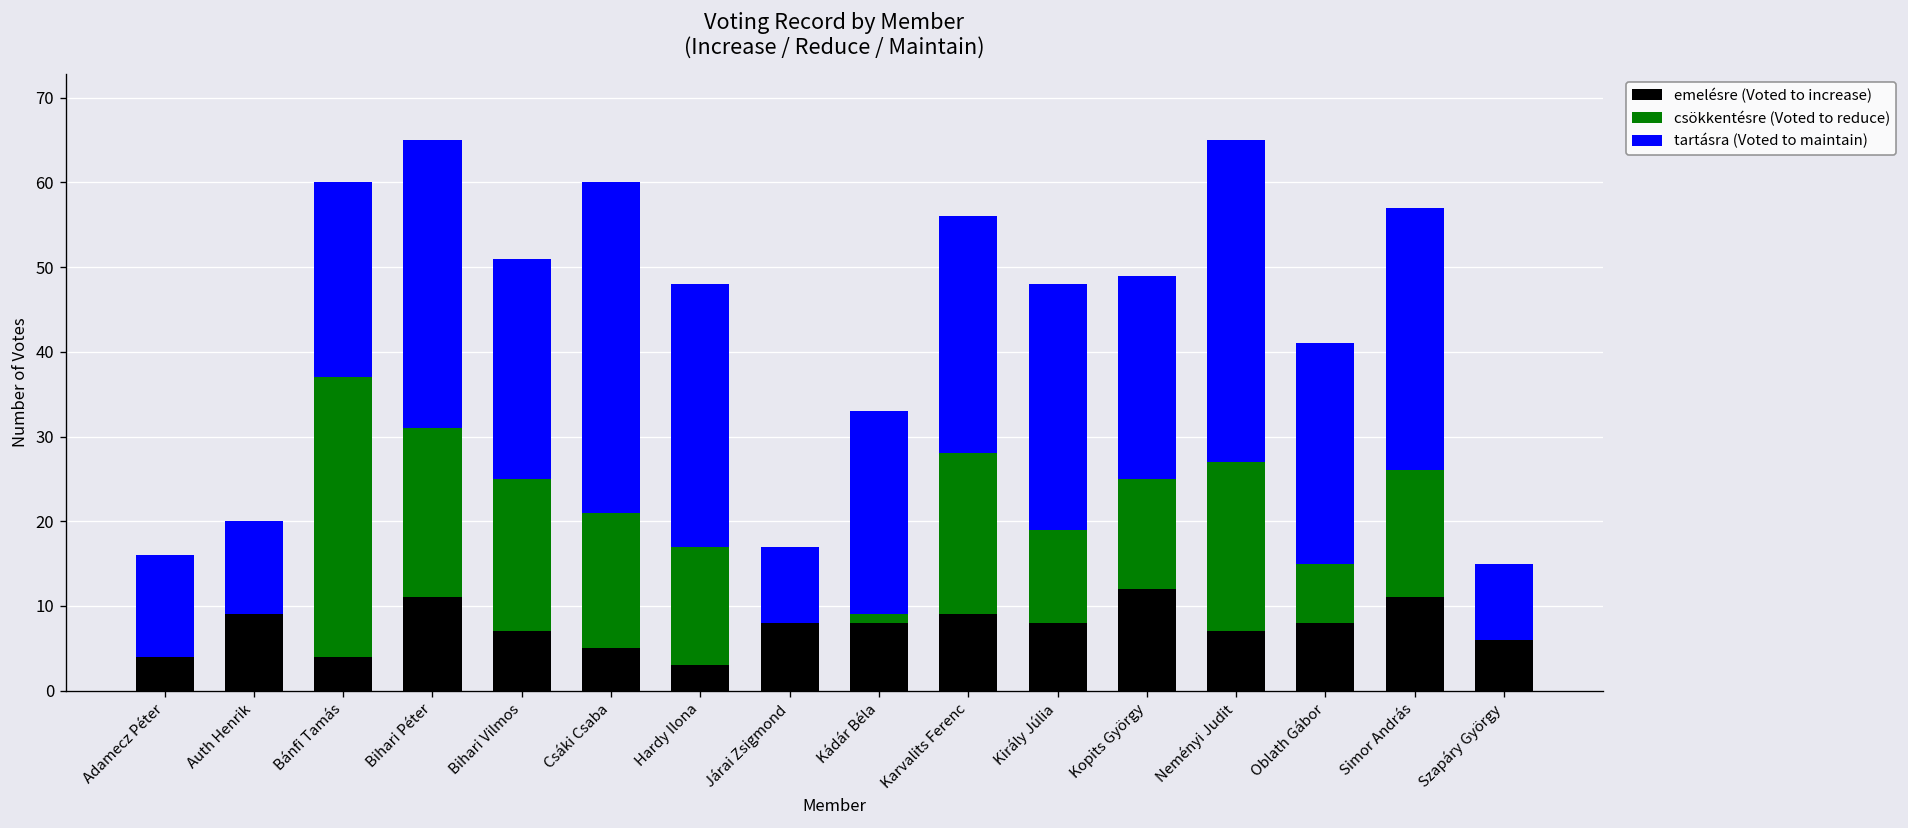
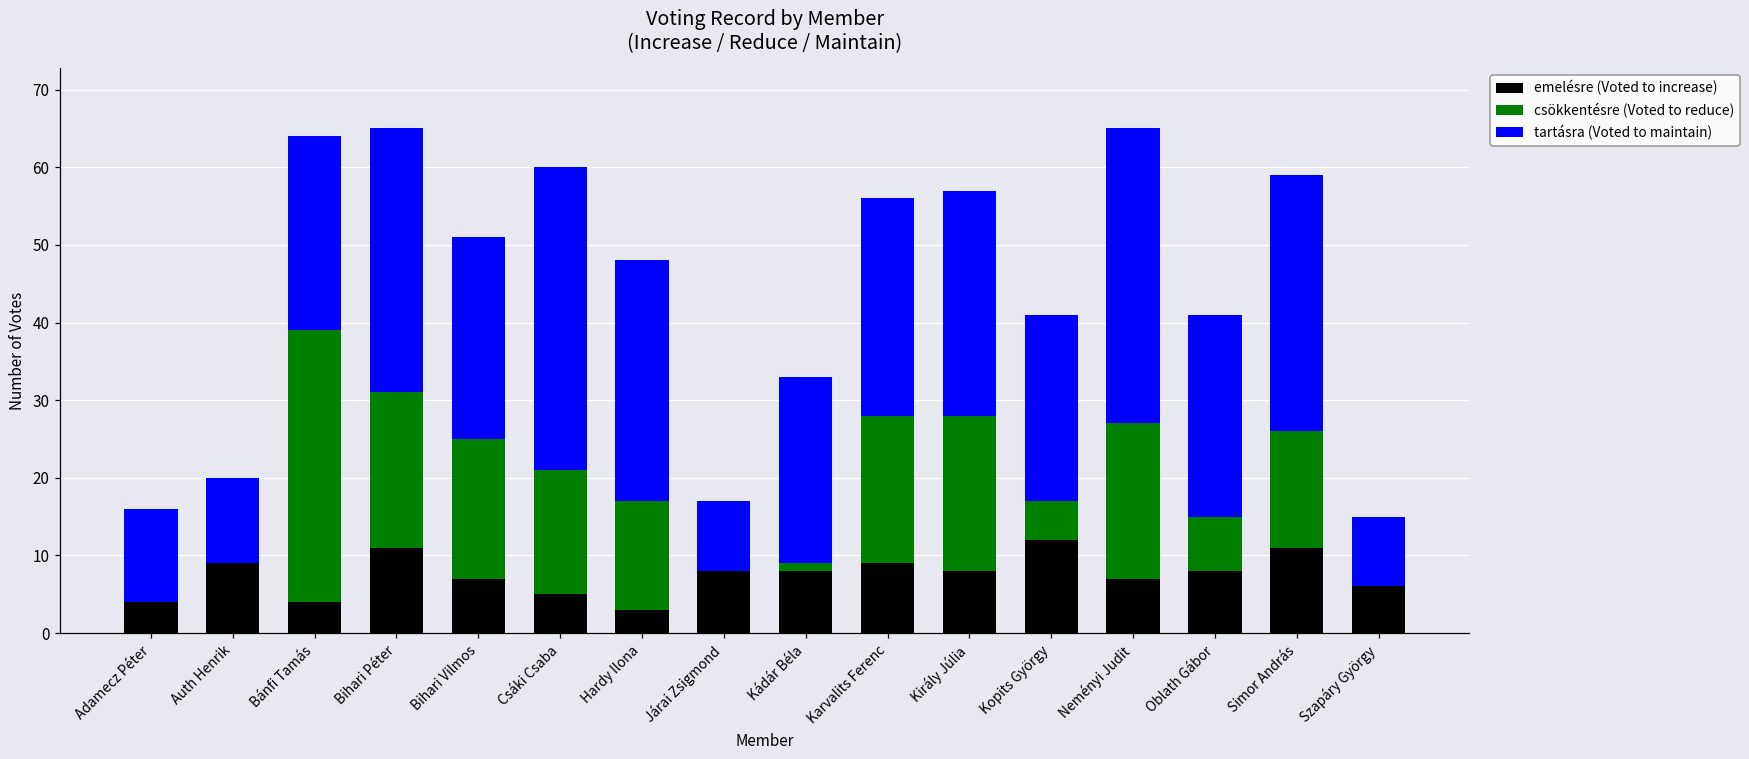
  {
    "emelésre (Voted to increase)": {
      "Adamecz Péter": 4,
      "Auth Henrik": 9,
      "Bánfi Tamás": 4,
      "Bihari Péter": 11,
      "Bihari Vilmos": 7,
      "Csáki Csaba": 5,
      "Hardy Ilona": 3,
      "Járai Zsigmond": 8,
      "Kádár Béla": 8,
      "Karvalits Ferenc": 9,
      "Király Júlia": 8,
      "Kopits György": 12,
      "Neményi Judit": 7,
      "Oblath Gábor": 8,
      "Simor András": 11,
      "Szapáry György": 6
    },
    "csökkentésre (Voted to reduce)": {
      "Adamecz Péter": 0,
      "Auth Henrik": 0,
-     "Bánfi Tamás": 33,
+     "Bánfi Tamás": 35,
      "Bihari Péter": 20,
      "Bihari Vilmos": 18,
      "Csáki Csaba": 16,
      "Hardy Ilona": 14,
      "Járai Zsigmond": 0,
      "Kádár Béla": 1,
      "Karvalits Ferenc": 19,
-     "Király Júlia": 11,
-     "Kopits György": 13,
+     "Király Júlia": 20,
+     "Kopits György": 5,
      "Neményi Judit": 20,
      "Oblath Gábor": 7,
      "Simor András": 15,
      "Szapáry György": 0
    },
    "tartásra (Voted to maintain)": {
      "Adamecz Péter": 12,
      "Auth Henrik": 11,
-     "Bánfi Tamás": 23,
+     "Bánfi Tamás": 25,
      "Bihari Péter": 34,
      "Bihari Vilmos": 26,
      "Csáki Csaba": 39,
      "Hardy Ilona": 31,
      "Járai Zsigmond": 9,
      "Kádár Béla": 24,
      "Karvalits Ferenc": 28,
      "Király Júlia": 29,
      "Kopits György": 24,
      "Neményi Judit": 38,
      "Oblath Gábor": 26,
-     "Simor András": 31,
+     "Simor András": 33,
      "Szapáry György": 9
    }
  }
